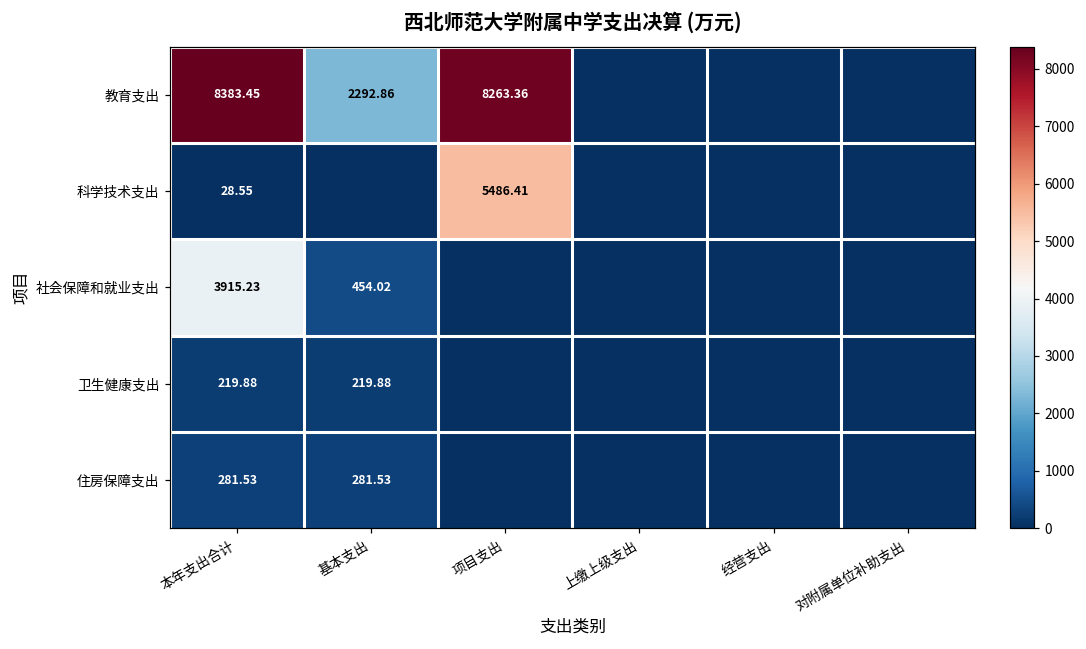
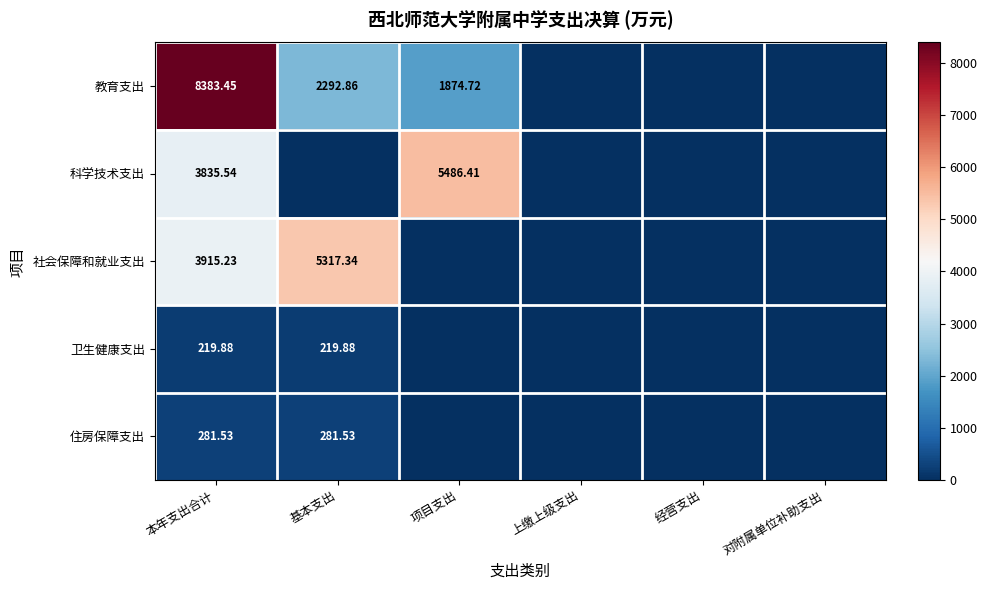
  {
    "教育支出": {
      "本年支出合计": 8383.45,
      "基本支出": 2292.86,
-     "项目支出": 8263.36
+     "项目支出": 1874.72
    },
    "科学技术支出": {
-     "本年支出合计": 28.55,
+     "本年支出合计": 3835.54,
      "项目支出": 5486.41
    },
    "社会保障和就业支出": {
      "本年支出合计": 3915.23,
-     "基本支出": 454.02
+     "基本支出": 5317.34
    },
    "卫生健康支出": {
      "本年支出合计": 219.88,
      "基本支出": 219.88
    },
    "住房保障支出": {
      "本年支出合计": 281.53,
      "基本支出": 281.53
    }
  }
